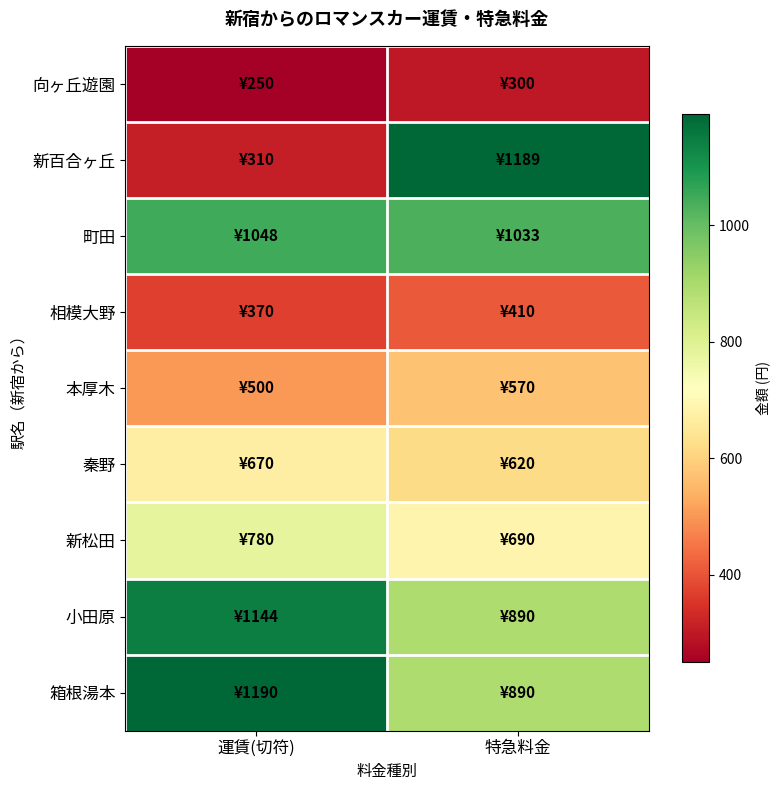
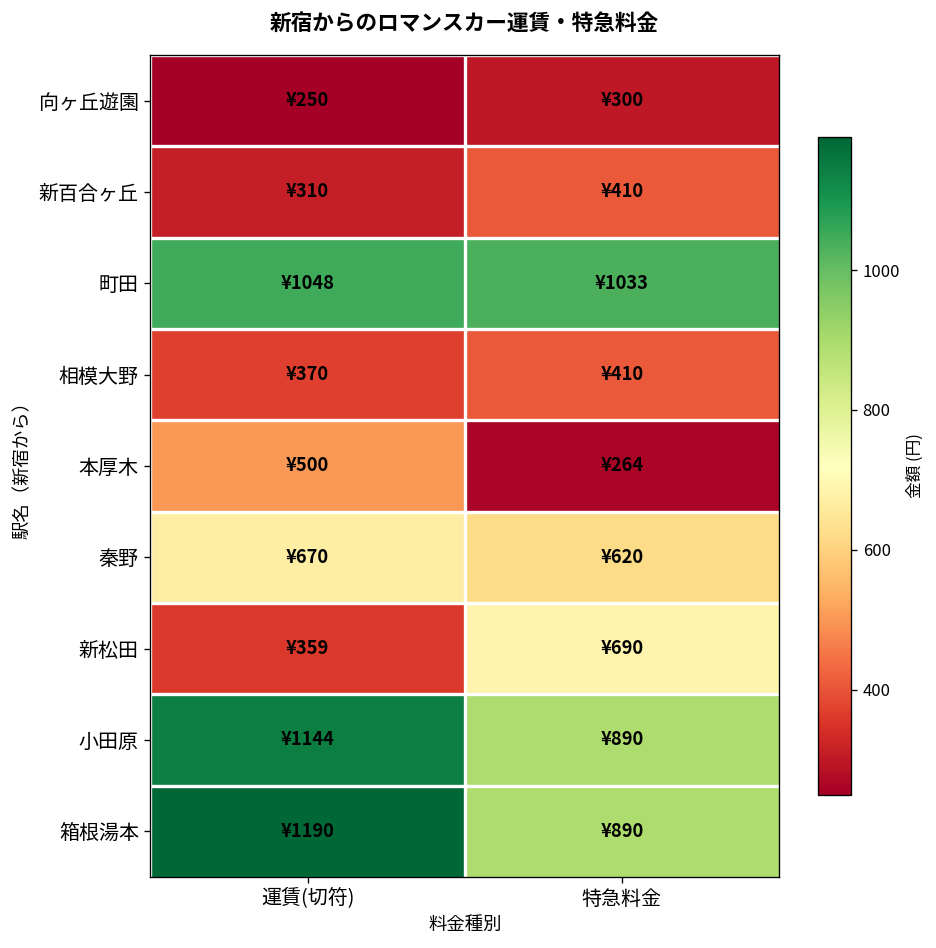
  {
    "向ヶ丘遊園": {
      "運賃(切符)": "¥250",
      "特急料金": "¥300"
    },
    "新百合ヶ丘": {
      "運賃(切符)": "¥310",
-     "特急料金": "¥1189"
+     "特急料金": "¥410"
    },
    "町田": {
      "運賃(切符)": "¥1048",
      "特急料金": "¥1033"
    },
    "相模大野": {
      "運賃(切符)": "¥370",
      "特急料金": "¥410"
    },
    "本厚木": {
      "運賃(切符)": "¥500",
-     "特急料金": "¥570"
+     "特急料金": "¥264"
    },
    "秦野": {
      "運賃(切符)": "¥670",
      "特急料金": "¥620"
    },
    "新松田": {
-     "運賃(切符)": "¥780",
+     "運賃(切符)": "¥359",
      "特急料金": "¥690"
    },
    "小田原": {
      "運賃(切符)": "¥1144",
      "特急料金": "¥890"
    },
    "箱根湯本": {
      "運賃(切符)": "¥1190",
      "特急料金": "¥890"
    }
  }
